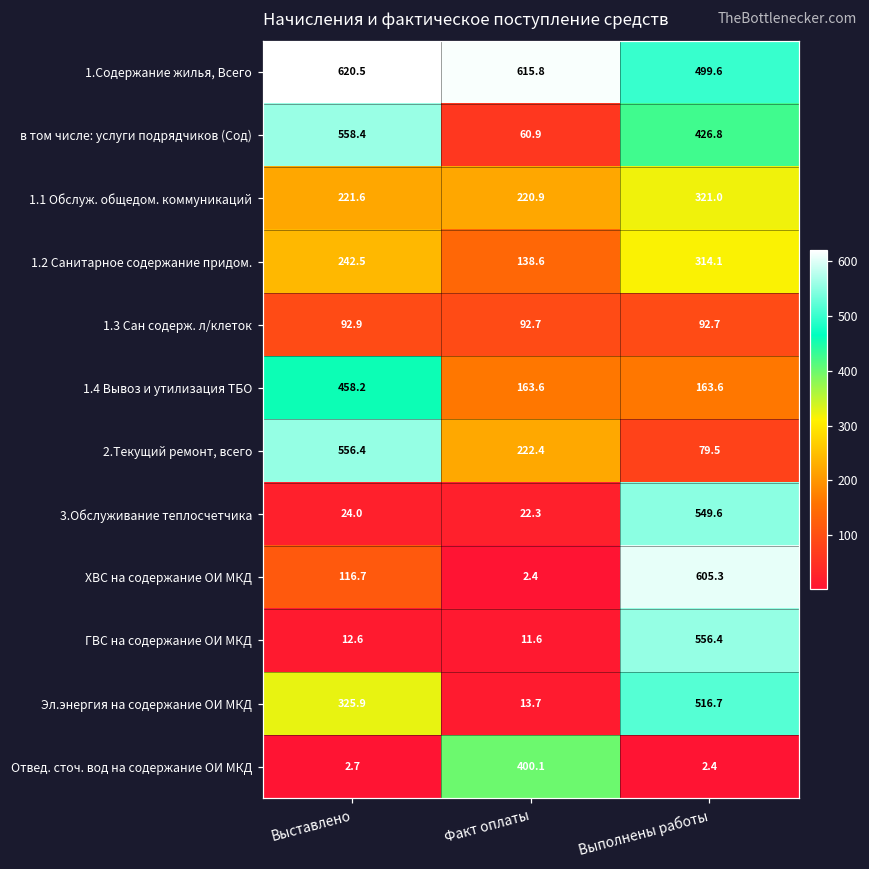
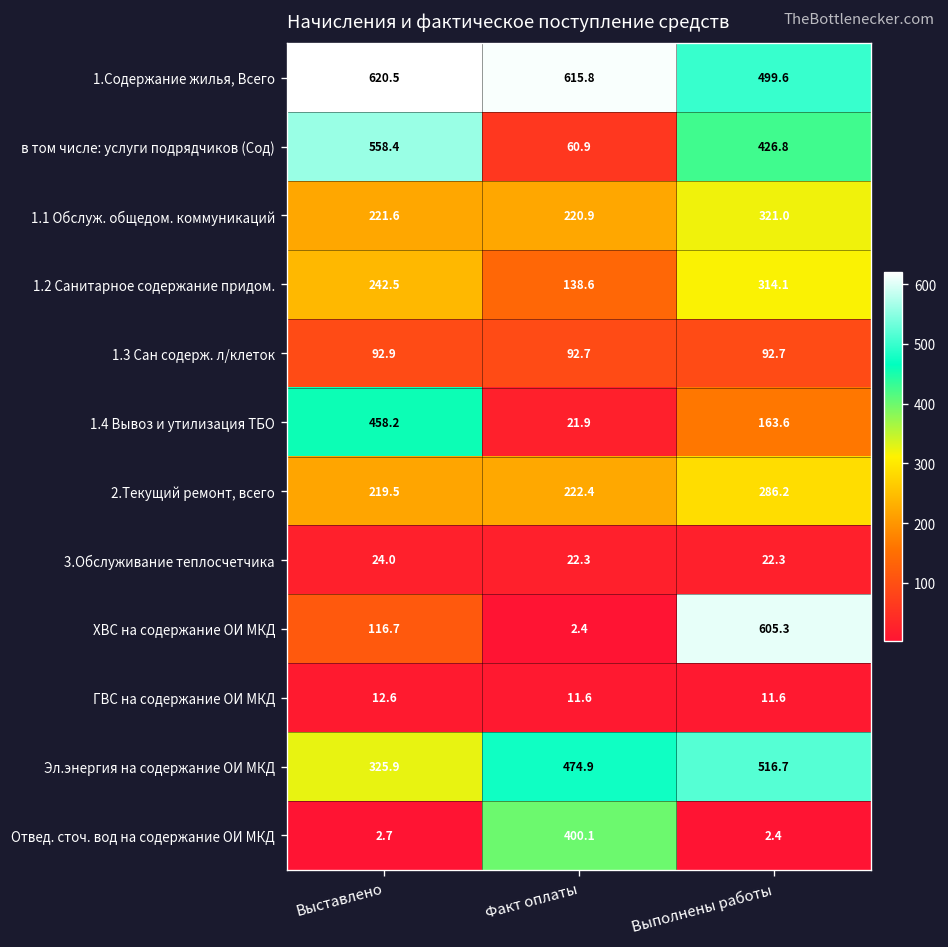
  {
    "1.Содержание жилья, Всего": {
      "Выставлено": 620.5,
      "Факт оплаты": 615.8,
      "Выполнены работы": 499.6
    },
    "в том числе: услуги подрядчиков (Сод)": {
      "Выставлено": 558.4,
      "Факт оплаты": 60.9,
      "Выполнены работы": 426.8
    },
    "1.1 Обслуж. общедом. коммуникаций": {
      "Выставлено": 221.6,
      "Факт оплаты": 220.9,
      "Выполнены работы": 321.0
    },
    "1.2 Санитарное содержание придом.": {
      "Выставлено": 242.5,
      "Факт оплаты": 138.6,
      "Выполнены работы": 314.1
    },
    "1.3 Сан содерж. л/клеток": {
      "Выставлено": 92.9,
      "Факт оплаты": 92.7,
      "Выполнены работы": 92.7
    },
    "1.4 Вывоз и утилизация ТБО": {
      "Выставлено": 458.2,
-     "Факт оплаты": 163.6,
+     "Факт оплаты": 21.9,
      "Выполнены работы": 163.6
    },
    "2.Текущий ремонт, всего": {
-     "Выставлено": 556.4,
+     "Выставлено": 219.5,
      "Факт оплаты": 222.4,
-     "Выполнены работы": 79.5
+     "Выполнены работы": 286.2
    },
    "3.Обслуживание теплосчетчика": {
      "Выставлено": 24.0,
      "Факт оплаты": 22.3,
-     "Выполнены работы": 549.6
+     "Выполнены работы": 22.3
    },
    "ХВС на содержание ОИ МКД": {
      "Выставлено": 116.7,
      "Факт оплаты": 2.4,
      "Выполнены работы": 605.3
    },
    "ГВС на содержание ОИ МКД": {
      "Выставлено": 12.6,
      "Факт оплаты": 11.6,
-     "Выполнены работы": 556.4
+     "Выполнены работы": 11.6
    },
    "Эл.энергия на содержание ОИ МКД": {
      "Выставлено": 325.9,
-     "Факт оплаты": 13.7,
+     "Факт оплаты": 474.9,
      "Выполнены работы": 516.7
    },
    "Отвед. сточ. вод на содержание ОИ МКД": {
      "Выставлено": 2.7,
      "Факт оплаты": 400.1,
      "Выполнены работы": 2.4
    }
  }
